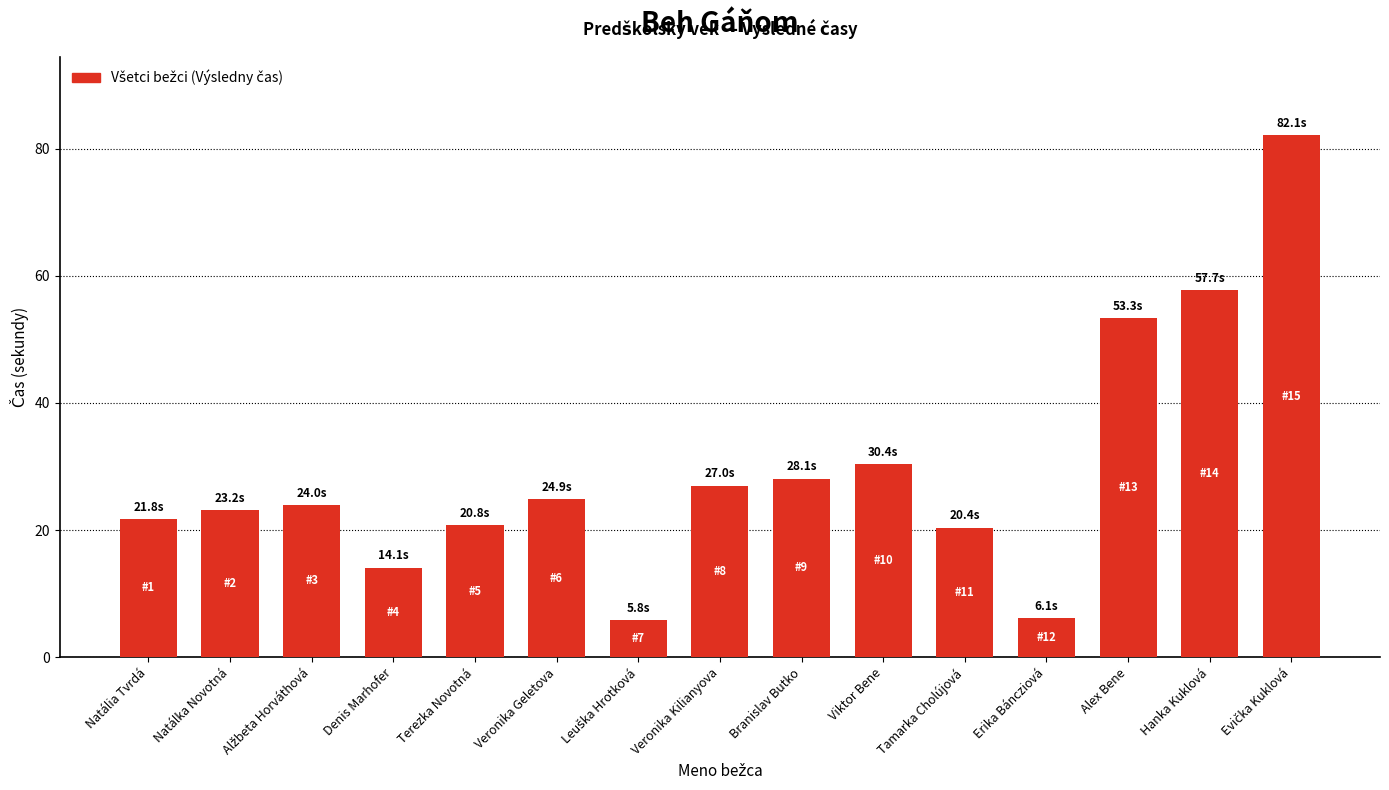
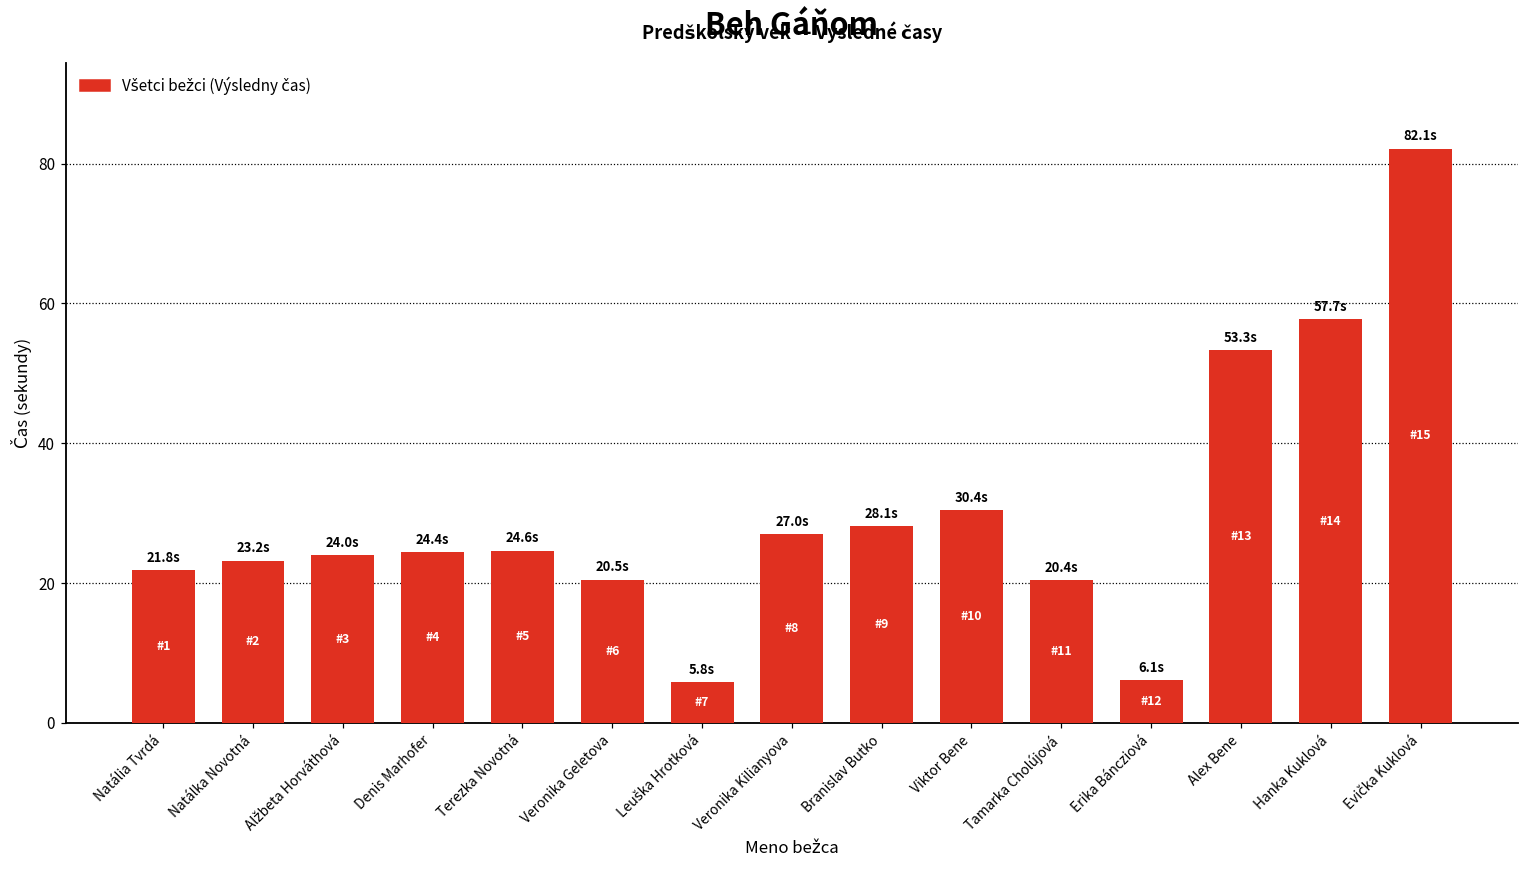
  {
    "Natália Tvrdá": "21.8s",
    "Natálka Novotná": "23.2s",
    "Alžbeta Horváthová": "24.0s",
-   "Denis Marhofer": "14.1s",
-   "Terezka Novotná": "20.8s",
-   "Veronika Geletova": "24.9s",
+   "Denis Marhofer": "24.4s",
+   "Terezka Novotná": "24.6s",
+   "Veronika Geletova": "20.5s",
    "Leuška Hrotková": "5.8s",
    "Veronika Kilianyova": "27.0s",
    "Branislav Butko": "28.1s",
    "Viktor Bene": "30.4s",
    "Tamarka Cholújová": "20.4s",
    "Erika Báncziová": "6.1s",
    "Alex Bene": "53.3s",
    "Hanka Kuklová": "57.7s",
    "Evička Kuklová": "82.1s"
  }
